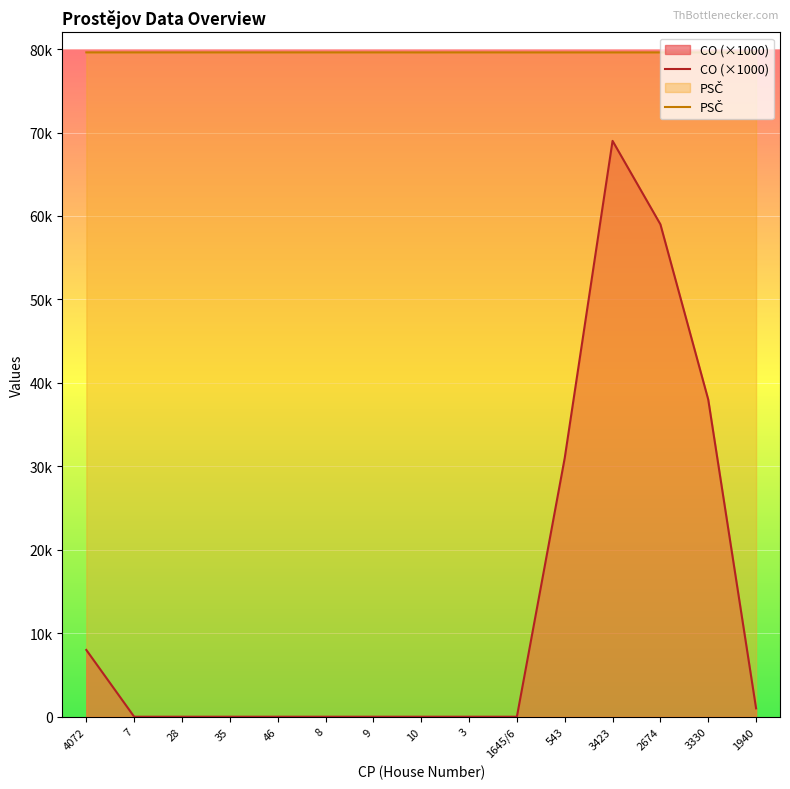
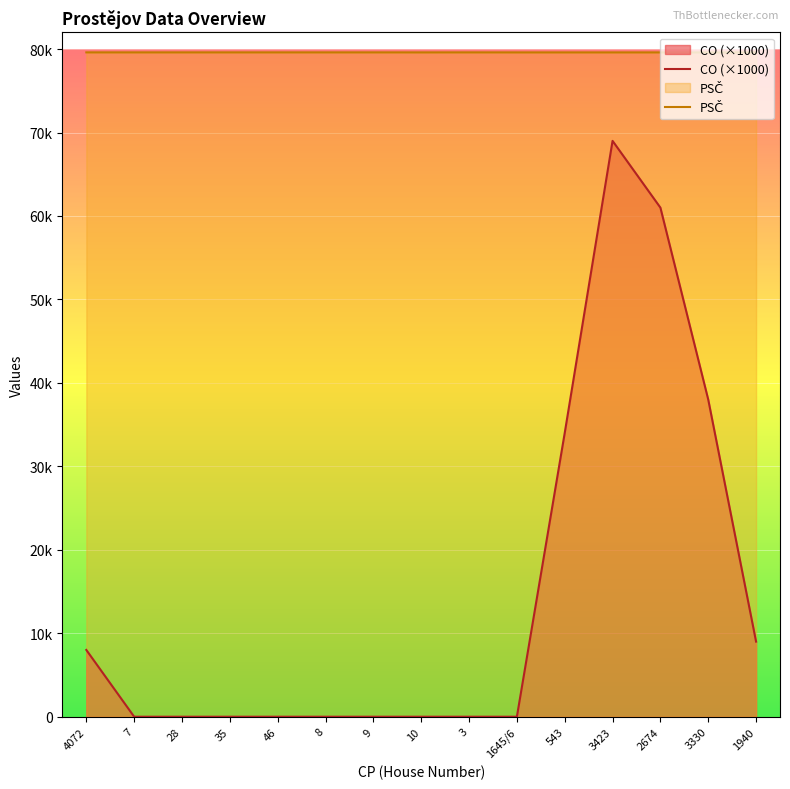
  {
    "CO (×1000)": {
      "4072": 8000,
      "7": 0,
      "28": 0,
      "35": 0,
      "46": 0,
      "8": 0,
      "9": 0,
      "10": 0,
      "3": 0,
      "1645/6": 0,
-     "543": 31000,
+     "543": 34000,
      "3423": 69000,
-     "2674": 59000,
+     "2674": 61000,
      "3330": 38000,
-     "1940": 1000
+     "1940": 9000
    }
  }
